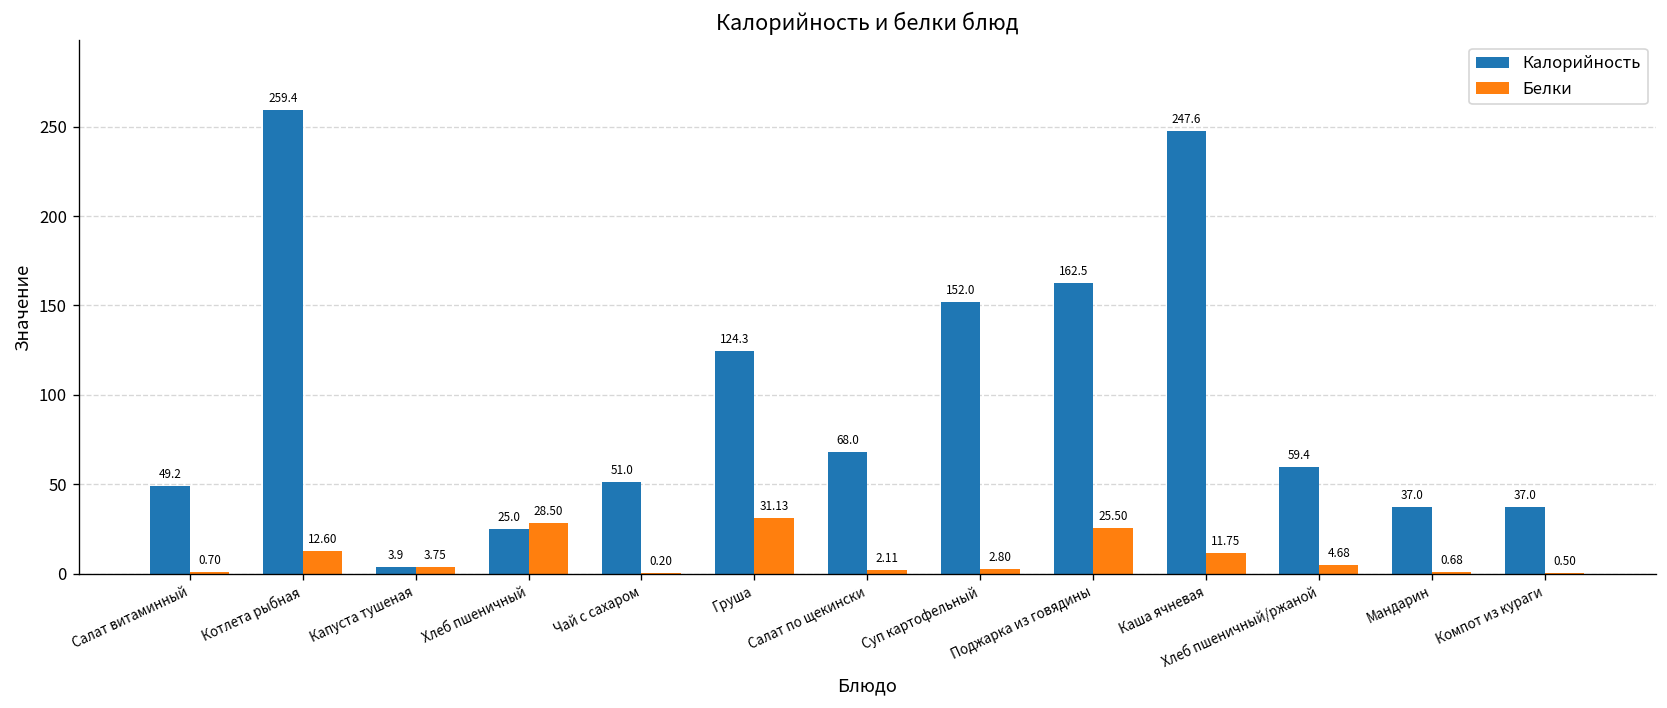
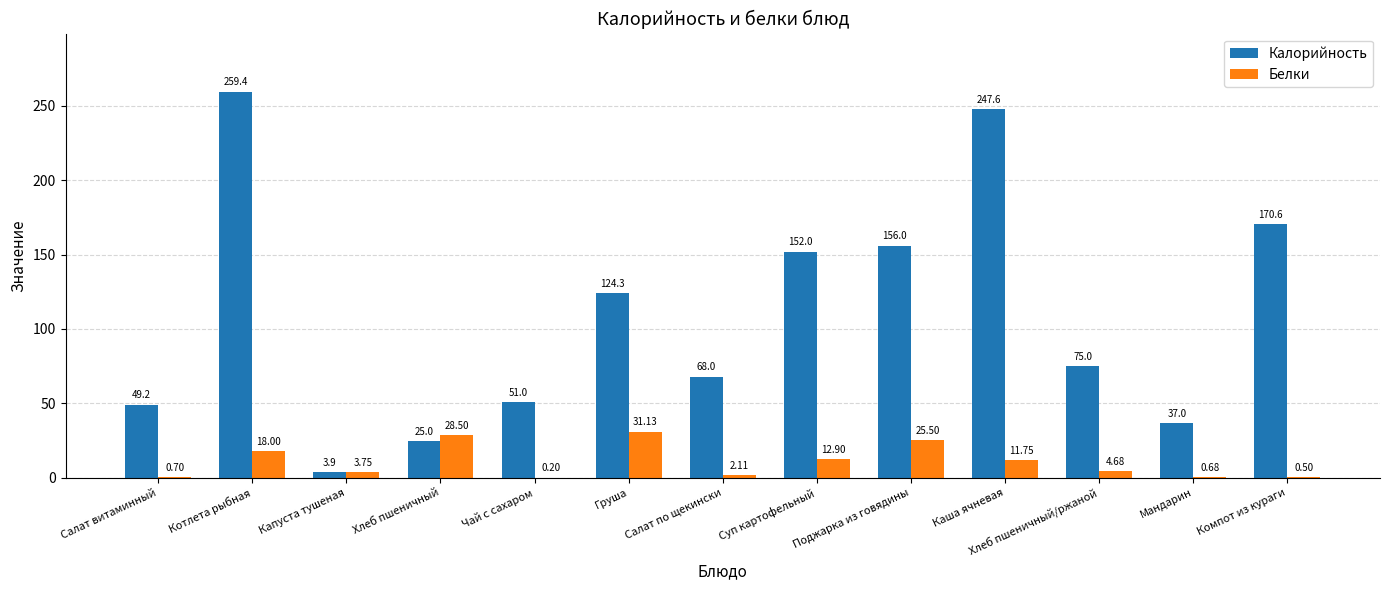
  {
    "Калорийность": {
      "Салат витаминный": 49.2,
      "Котлета рыбная": 259.4,
      "Капуста тушеная": 3.9,
      "Хлеб пшеничный": 25.0,
      "Чай с сахаром": 51.0,
      "Груша": 124.3,
      "Салат по щекински": 68.0,
      "Суп картофельный": 152.0,
-     "Поджарка из говядины": 162.5,
+     "Поджарка из говядины": 156.0,
      "Каша ячневая": 247.6,
-     "Хлеб пшеничный/ржаной": 59.4,
+     "Хлеб пшеничный/ржаной": 75.0,
      "Мандарин": 37.0,
-     "Компот из кураги": 37.0
+     "Компот из кураги": 170.6
    },
    "Белки": {
      "Салат витаминный": 0.70,
-     "Котлета рыбная": 12.60,
+     "Котлета рыбная": 18.00,
      "Капуста тушеная": 3.75,
      "Хлеб пшеничный": 28.50,
      "Чай с сахаром": 0.20,
      "Груша": 31.13,
      "Салат по щекински": 2.11,
-     "Суп картофельный": 2.80,
+     "Суп картофельный": 12.90,
      "Поджарка из говядины": 25.50,
      "Каша ячневая": 11.75,
      "Хлеб пшеничный/ржаной": 4.68,
      "Мандарин": 0.68,
      "Компот из кураги": 0.50
    }
  }
